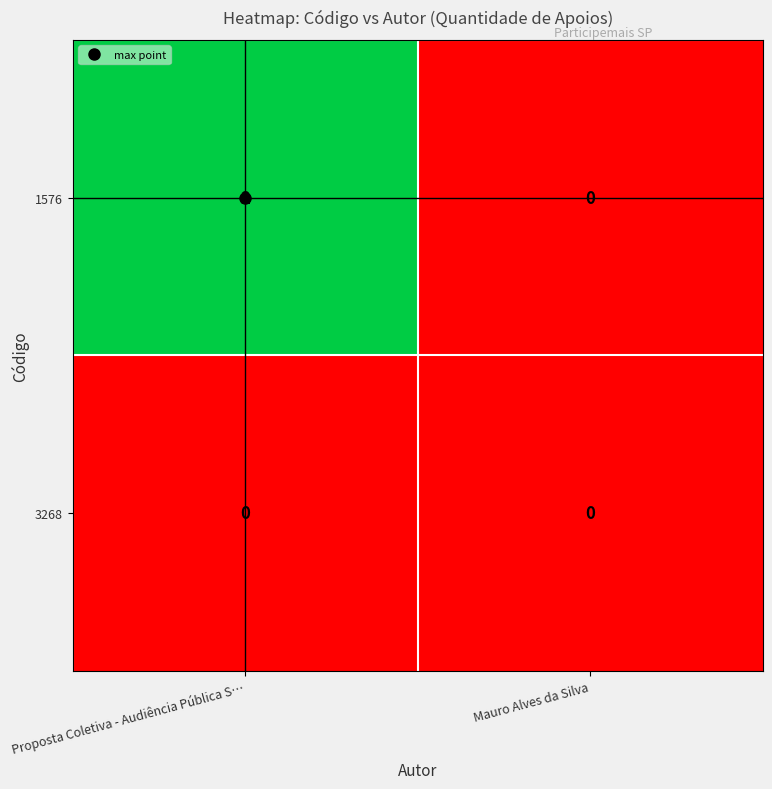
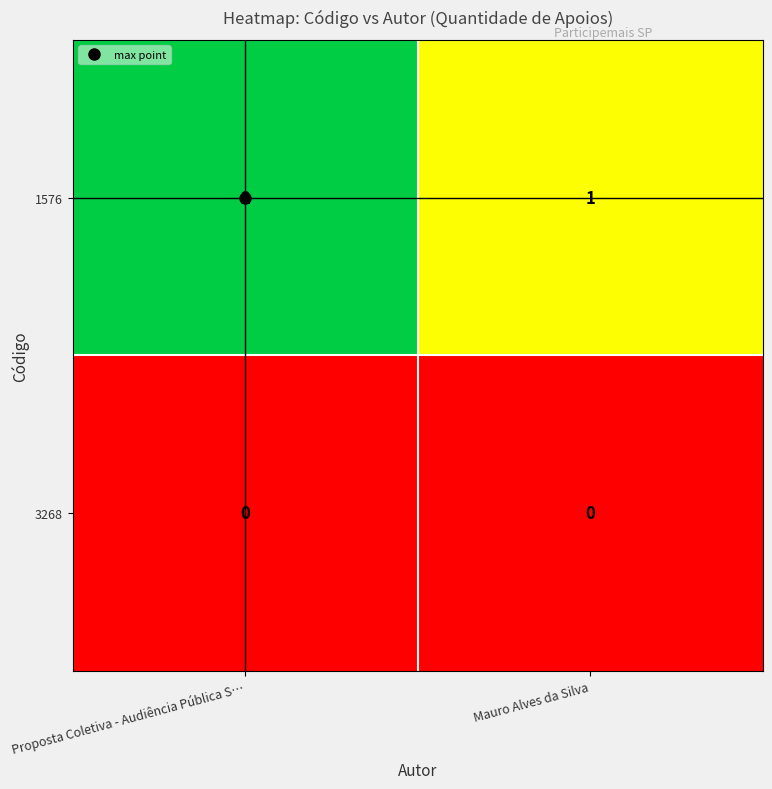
  {
    "1576": {
-     "Mauro Alves da Silva": 0
+     "Mauro Alves da Silva": 1
    },
    "3268": {
      "Proposta Coletiva - Audiência Pública S…": 0,
      "Mauro Alves da Silva": 0
    }
  }
